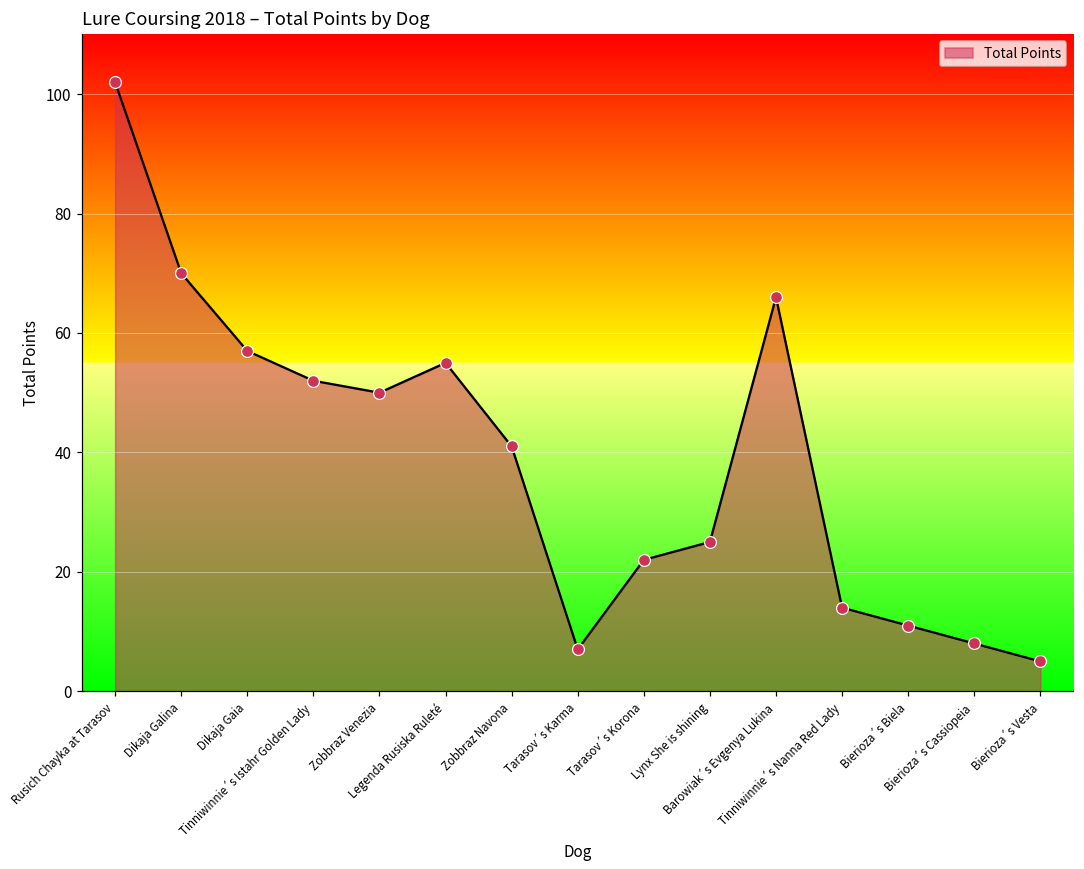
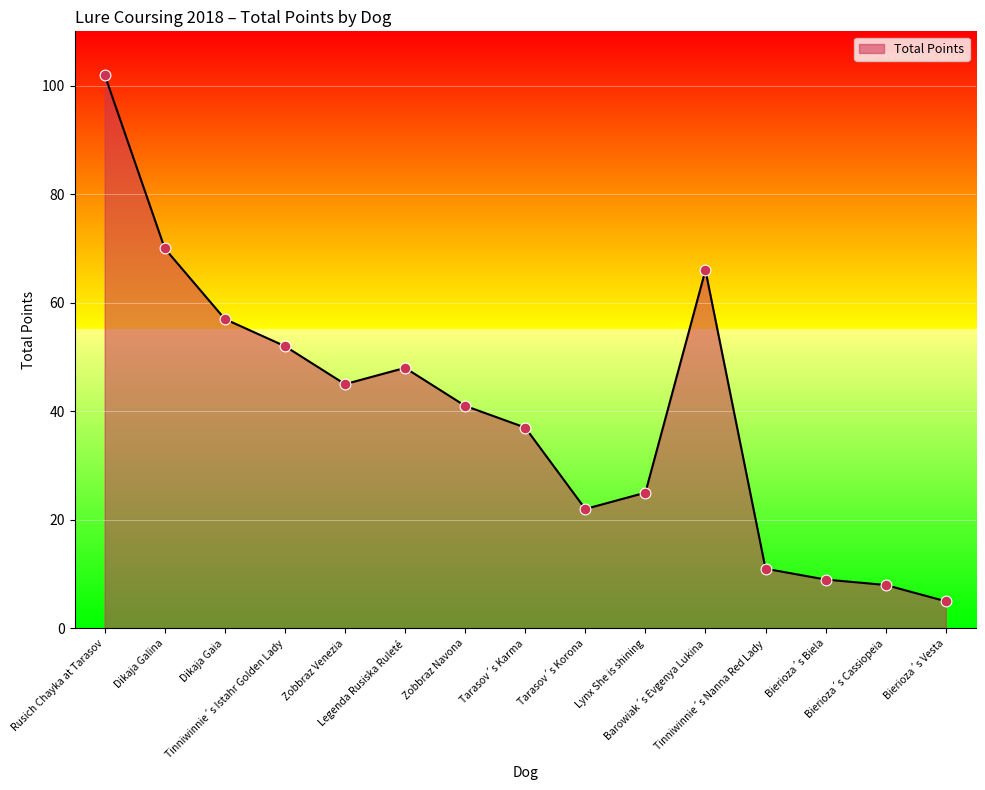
  {
    "Rusich Chayka at Tarasov": 102,
    "Dikaja Galina": 70,
    "Dikaja Gaia": 57,
    "Tinniwinnie´s Istahr Golden Lady": 52,
-   "Zobbraz Venezia": 50,
-   "Legenda Rusiska Ruleté": 55,
+   "Zobbraz Venezia": 45,
+   "Legenda Rusiska Ruleté": 48,
    "Zobbraz Navona": 41,
-   "Tarasov´s Karma": 7,
+   "Tarasov´s Karma": 37,
    "Tarasov´s Korona": 22,
    "Lynx She is shining": 25,
    "Barowiak´s Evgenya Lukina": 66,
-   "Tinniwinnie´s Nanna Red Lady": 14,
-   "Bierioza´s Biela": 11,
+   "Tinniwinnie´s Nanna Red Lady": 11,
+   "Bierioza´s Biela": 9,
    "Bierioza´s Cassiopeia": 8,
    "Bierioza´s Vesta": 5
  }
